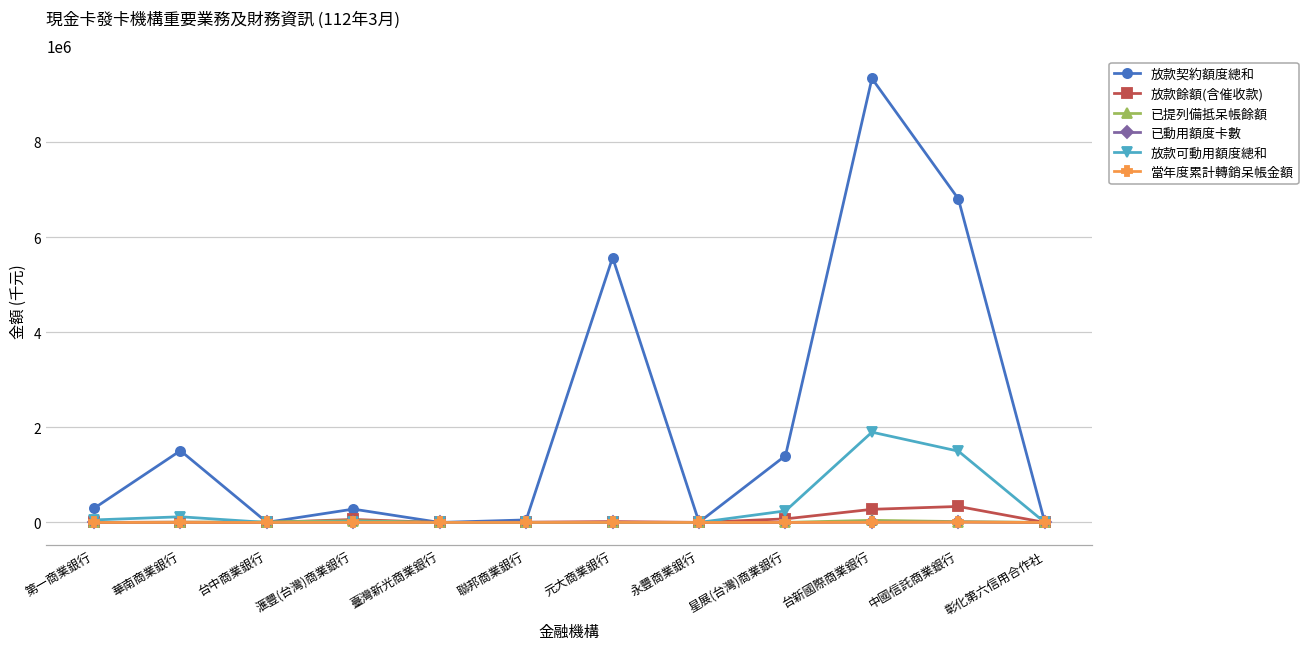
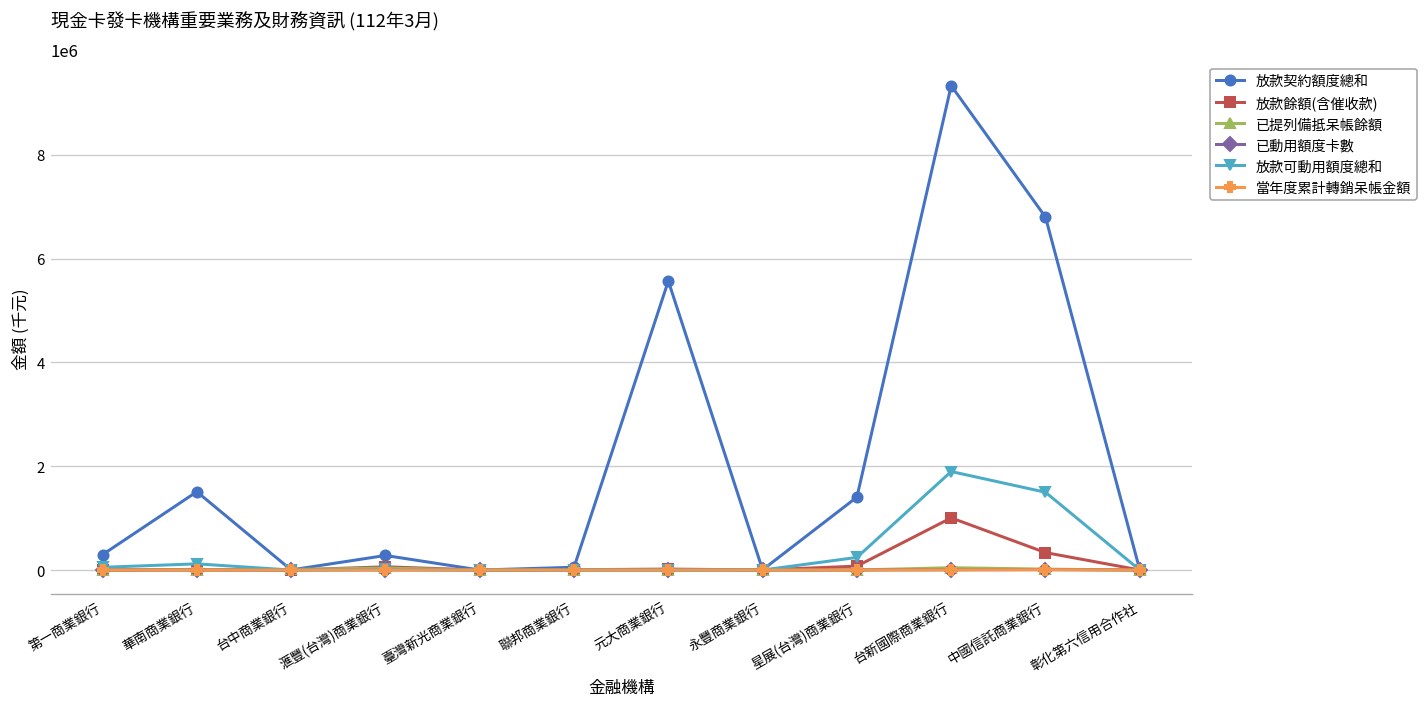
  {
    "放款餘額(含催收款)": {
      "星展(台灣)商業銀行": 100000,
-     "台新國際商業銀行": 300000,
+     "台新國際商業銀行": 1000000,
      "中國信託商業銀行": 300000
    }
  }
